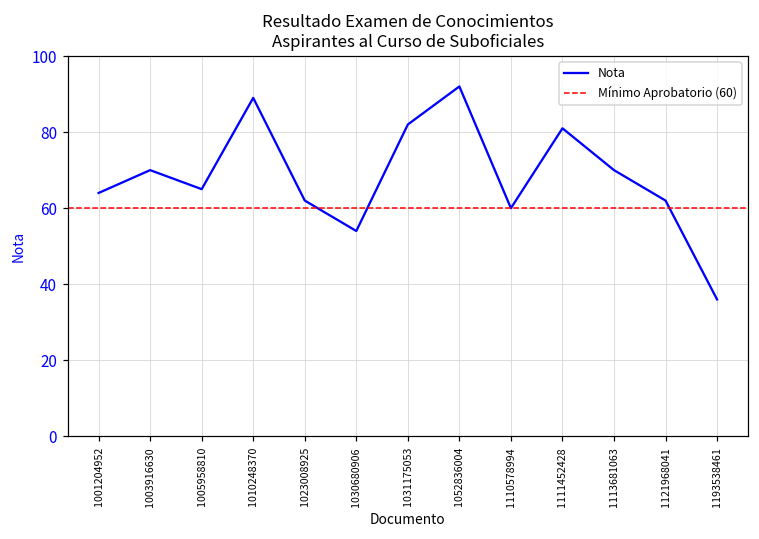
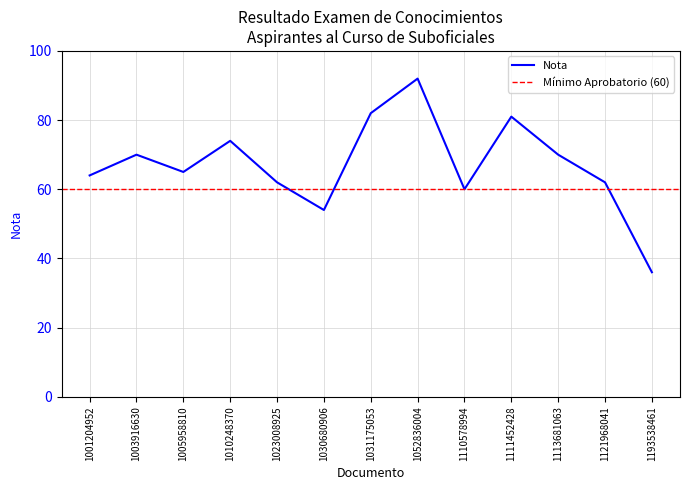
  {
    "1001204952": 64,
    "1003916630": 70,
    "1005958810": 65,
-   "1010248370": 89,
+   "1010248370": 74,
    "1023008925": 62,
    "1030680906": 54,
    "1031175053": 82,
    "1052836004": 92,
    "1110578994": 60,
    "1111452428": 81,
    "1113681063": 70,
    "1121968041": 62,
    "1193538461": 36
  }
